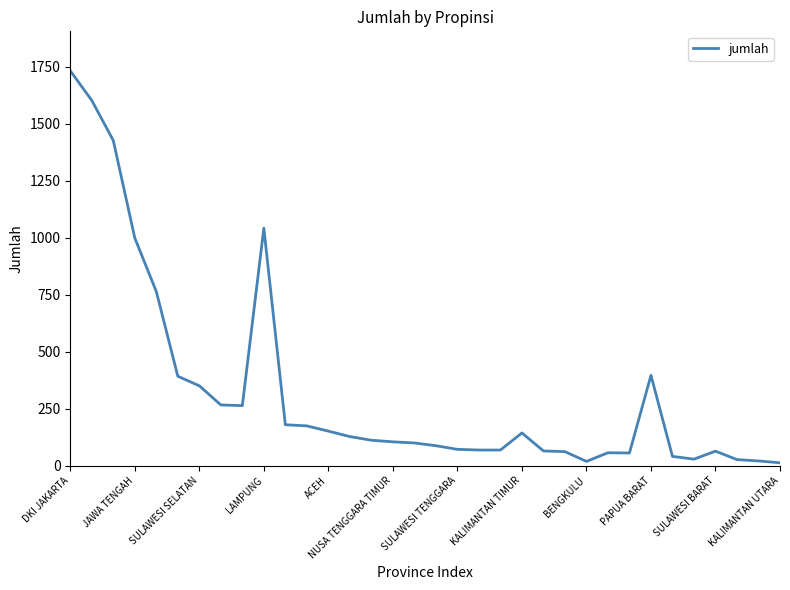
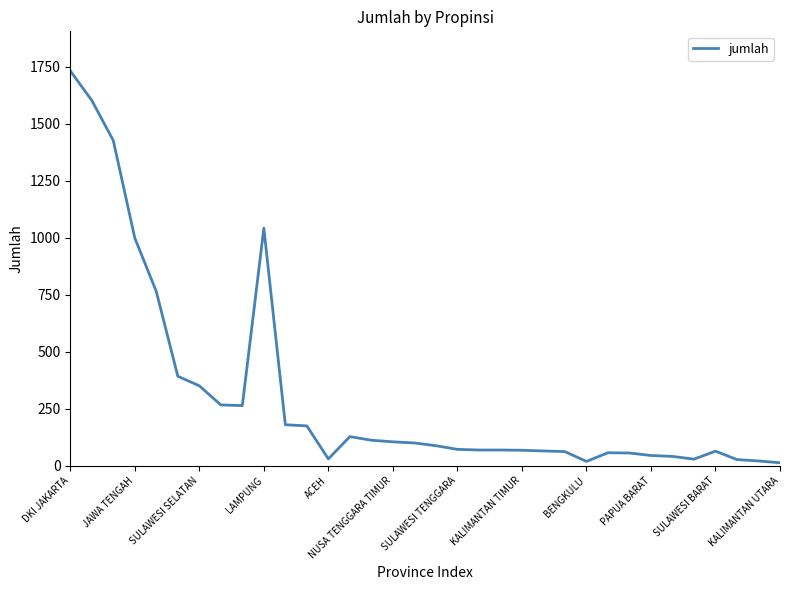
  {
    "DKI JAKARTA": 1730,
    "JAWA TENGAH": 1000,
    "SULAWESI SELATAN": 350,
    "LAMPUNG": 1040,
-   "ACEH": 150,
+   "ACEH": 30,
    "NUSA TENGGARA TIMUR": 100,
    "SULAWESI TENGGARA": 70,
-   "KALIMANTAN TIMUR": 140,
+   "KALIMANTAN TIMUR": 70,
    "BENGKULU": 20,
-   "PAPUA BARAT": 400,
+   "PAPUA BARAT": 40,
    "SULAWESI BARAT": 60,
    "KALIMANTAN UTARA": 10
  }
